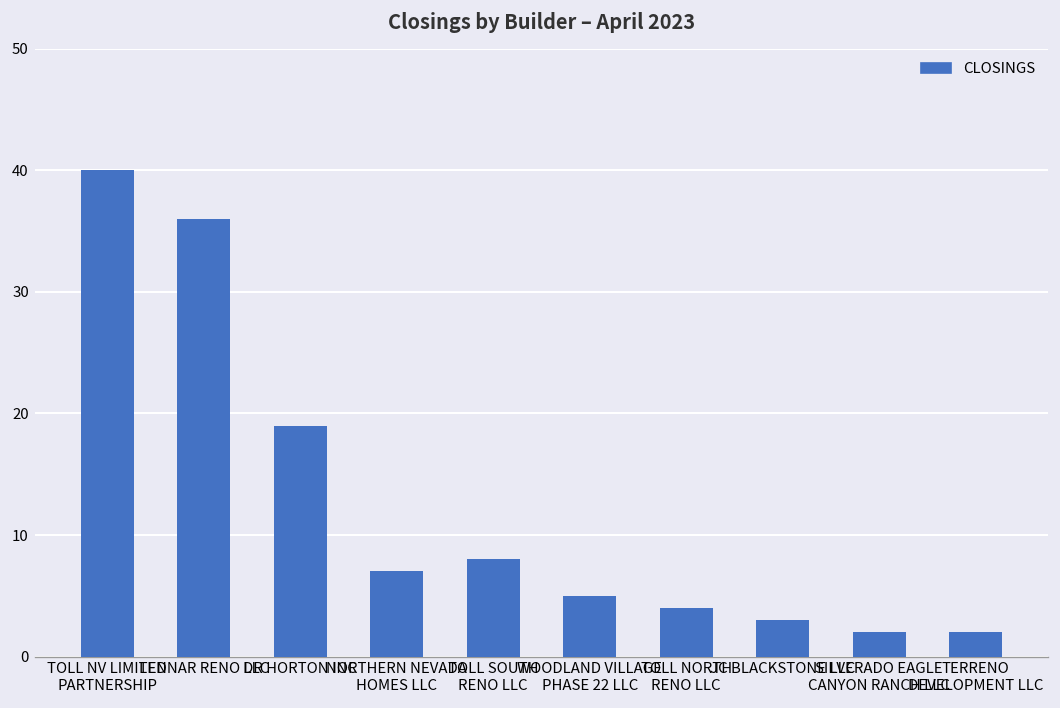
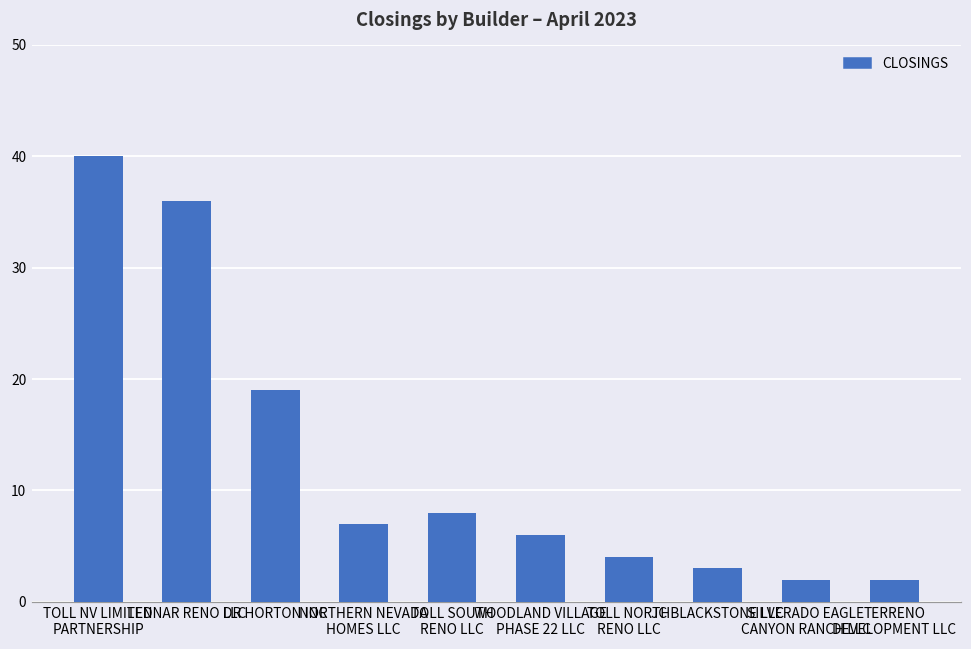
  {
    "TOLL NV LIMITED PARTNERSHIP": 40,
    "NORTHERN NEVADA HOMES LLC": 7,
-   "WOODLAND VILLAGE PHASE 22 LLC": 5
+   "WOODLAND VILLAGE PHASE 22 LLC": 6
  }
